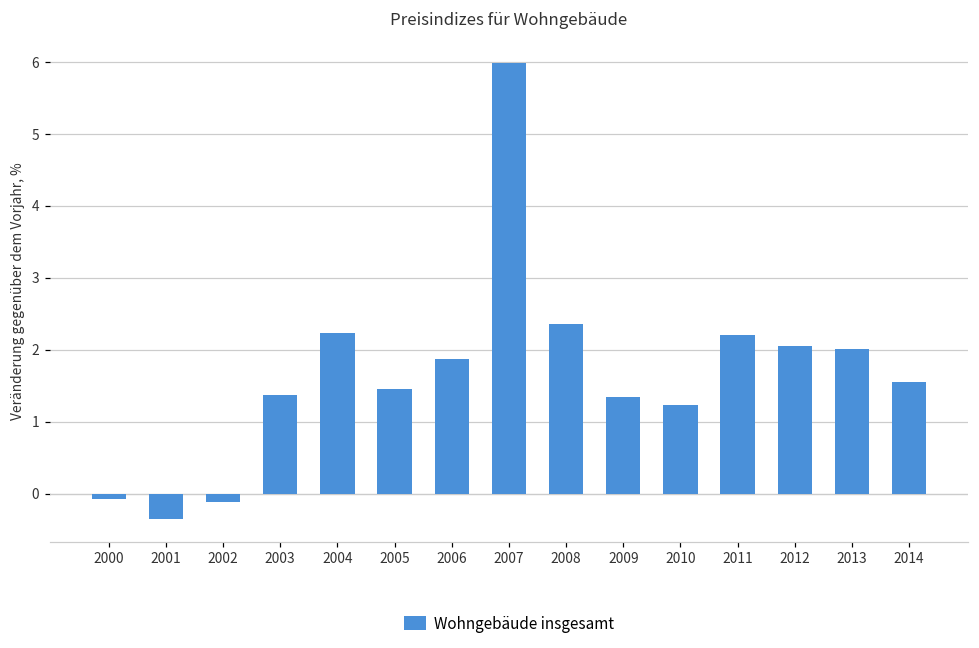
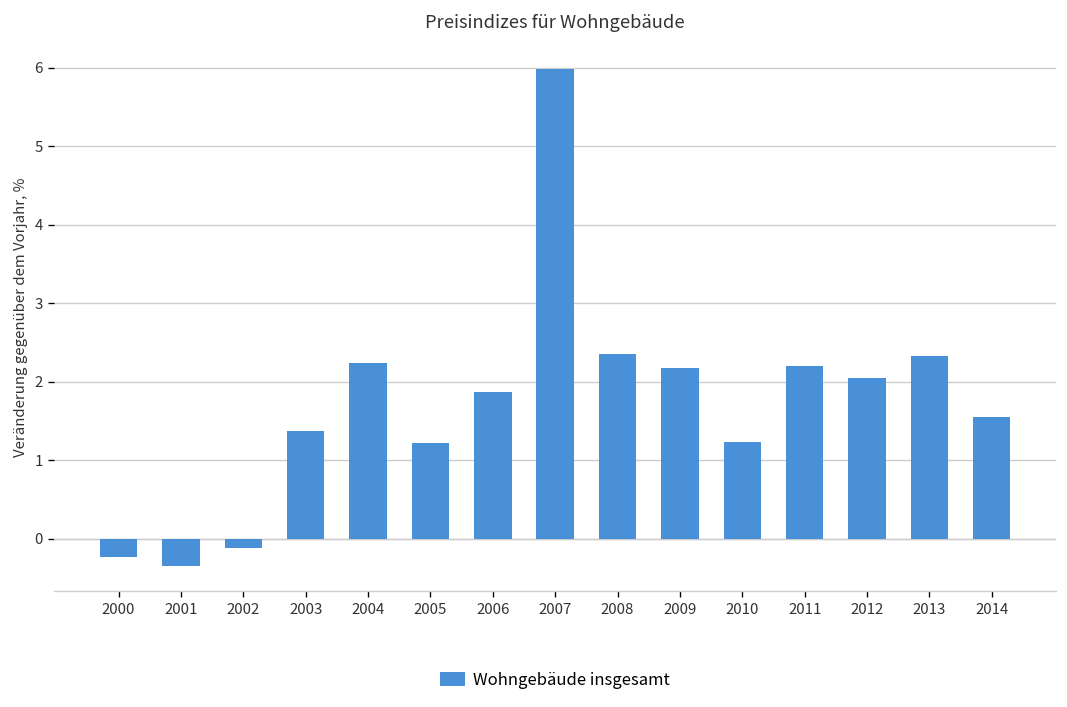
  {
-   "2000": -0.1,
+   "2000": -0.2,
    "2001": -0.4,
    "2002": -0.1,
    "2003": 1.4,
    "2004": 2.2,
-   "2005": 1.5,
+   "2005": 1.2,
    "2006": 1.9,
    "2007": 6.0,
    "2008": 2.4,
-   "2009": 1.3,
+   "2009": 2.2,
    "2010": 1.2,
    "2011": 2.2,
    "2012": 2.0,
-   "2013": 2.0,
+   "2013": 2.3,
    "2014": 1.5
  }
